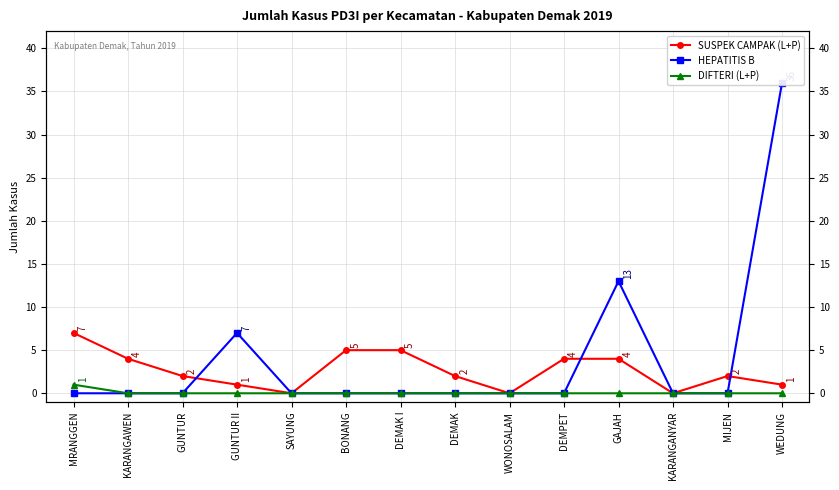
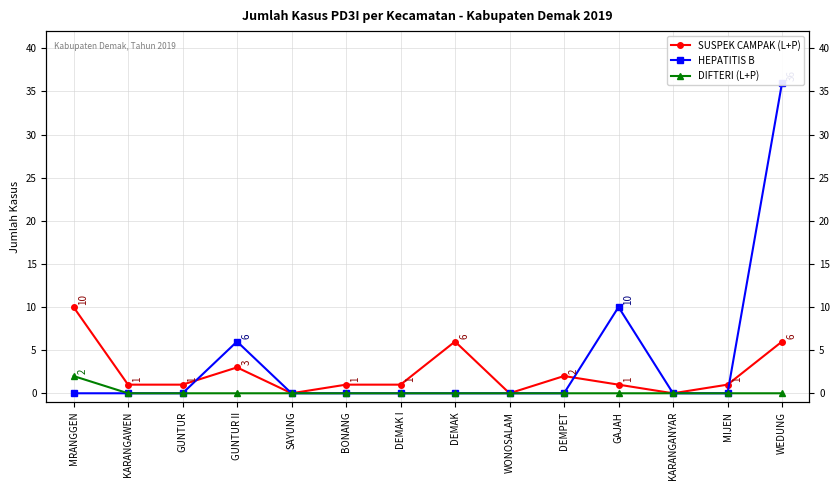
  {
    "SUSPEK CAMPAK (L+P)": {
-     "MRANGGEN": 7,
-     "KARANGAWEN": 4,
-     "GUNTUR": 2,
-     "GUNTUR II": 1,
-     "BONANG": 5,
-     "DEMAK I": 5,
-     "DEMAK": 2,
-     "DEMPET": 4,
-     "GAJAH": 4,
-     "MIJEN": 2,
-     "WEDUNG": 1
+     "MRANGGEN": 10,
+     "KARANGAWEN": 1,
+     "GUNTUR": 1,
+     "GUNTUR II": 3,
+     "BONANG": 1,
+     "DEMAK I": 1,
+     "DEMAK": 6,
+     "DEMPET": 2,
+     "GAJAH": 1,
+     "MIJEN": 1,
+     "WEDUNG": 6
    },
    "HEPATITIS B": {
-     "GUNTUR II": 7,
-     "GAJAH": 13
+     "GUNTUR II": 6,
+     "GAJAH": 10
    },
    "DIFTERI (L+P)": {
-     "MRANGGEN": 1
+     "MRANGGEN": 2
    }
  }
